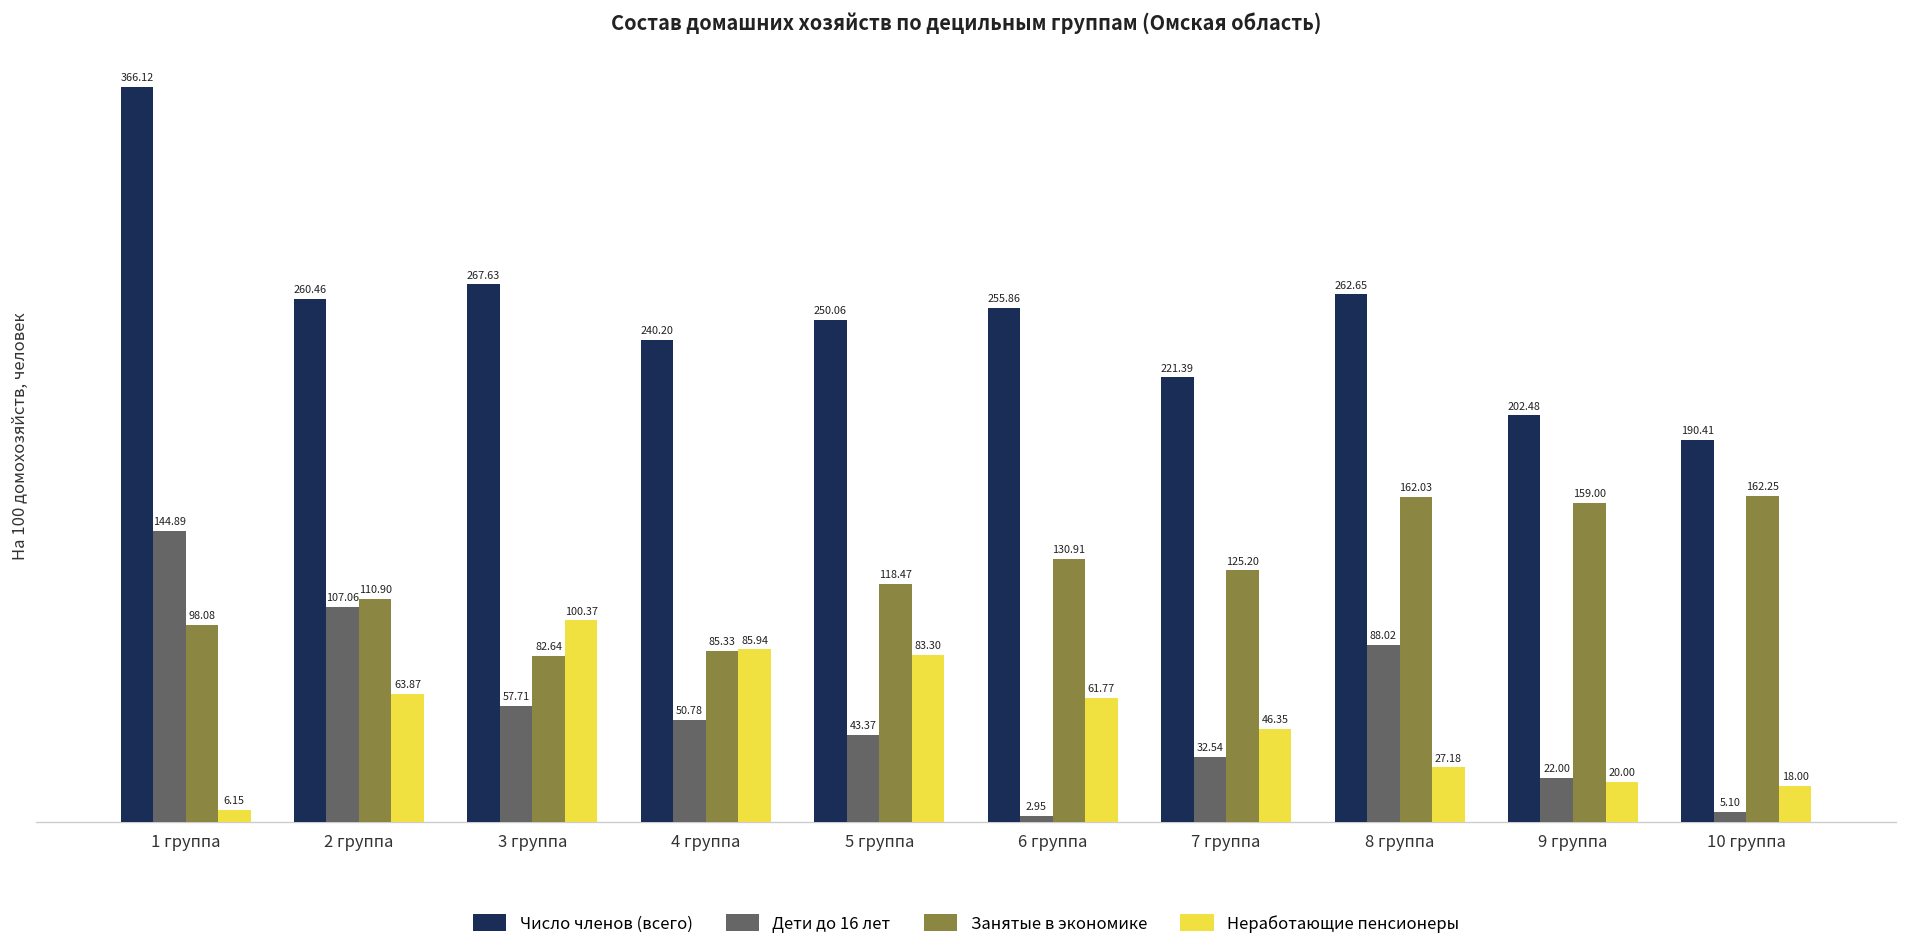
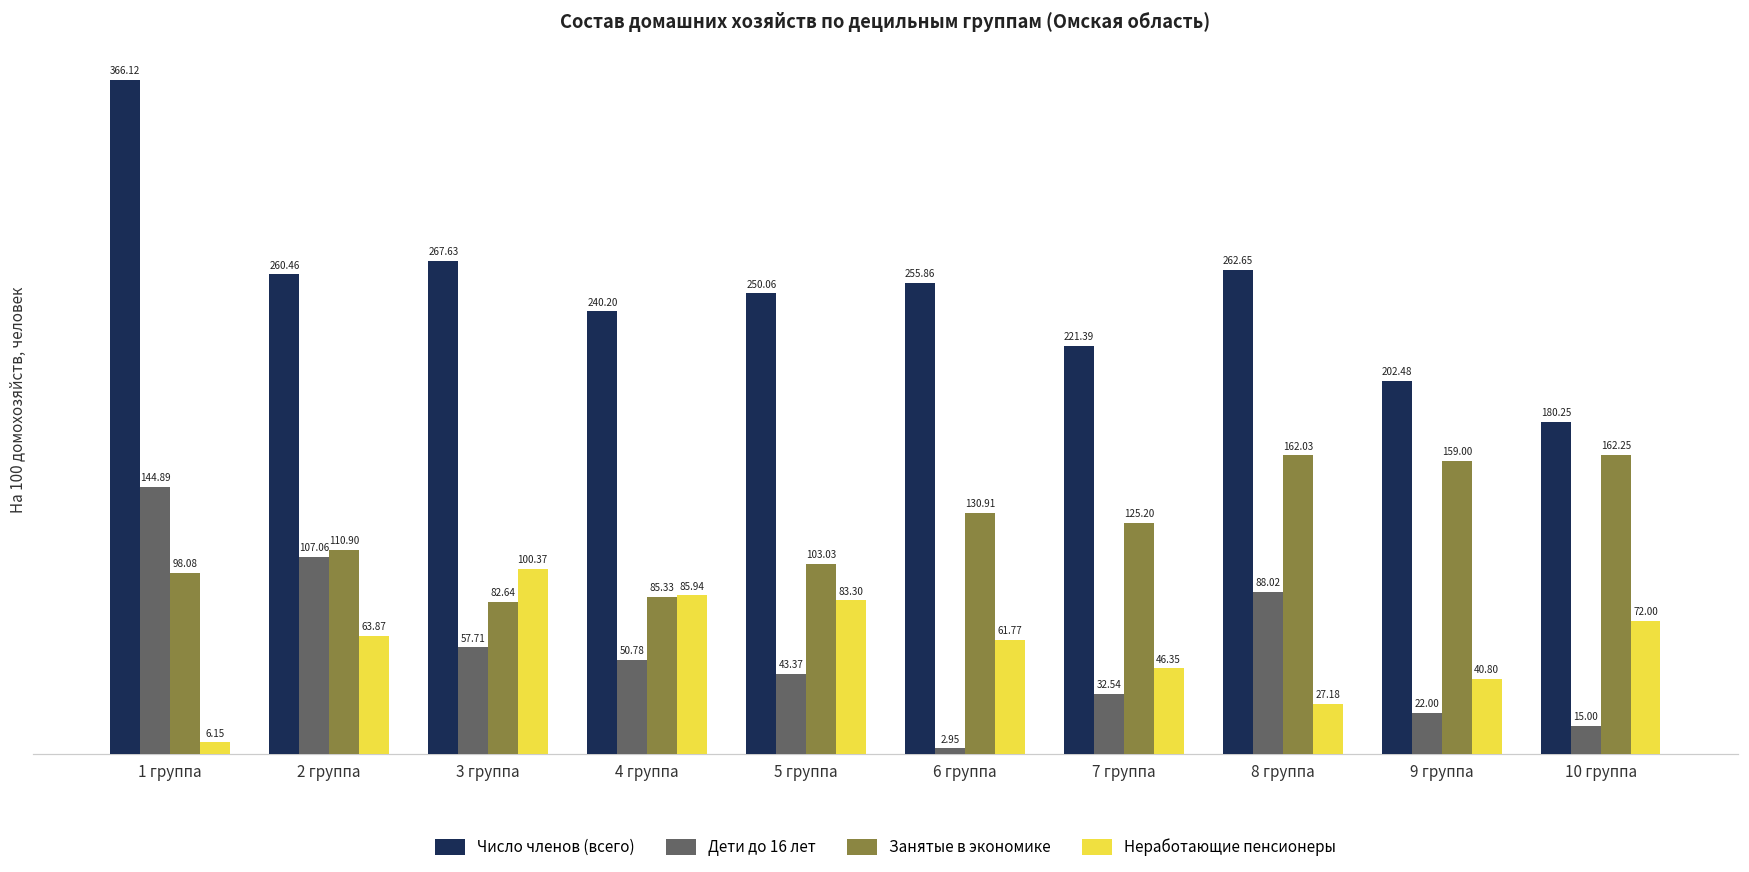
  {
    "Число членов (всего)": {
      "1 группа": 366.12,
      "2 группа": 260.46,
      "3 группа": 267.63,
      "4 группа": 240.20,
      "5 группа": 250.06,
      "6 группа": 255.86,
      "7 группа": 221.39,
      "8 группа": 262.65,
      "9 группа": 202.48,
-     "10 группа": 190.41
+     "10 группа": 180.25
    },
    "Дети до 16 лет": {
      "1 группа": 144.89,
      "2 группа": 107.06,
      "3 группа": 57.71,
      "4 группа": 50.78,
      "5 группа": 43.37,
      "6 группа": 2.95,
      "7 группа": 32.54,
      "8 группа": 88.02,
      "9 группа": 22.00,
-     "10 группа": 5.10
+     "10 группа": 15.00
    },
    "Занятые в экономике": {
      "1 группа": 98.08,
      "2 группа": 110.90,
      "3 группа": 82.64,
      "4 группа": 85.33,
-     "5 группа": 118.47,
+     "5 группа": 103.03,
      "6 группа": 130.91,
      "7 группа": 125.20,
      "8 группа": 162.03,
      "9 группа": 159.00,
      "10 группа": 162.25
    },
    "Неработающие пенсионеры": {
      "1 группа": 6.15,
      "2 группа": 63.87,
      "3 группа": 100.37,
      "4 группа": 85.94,
      "5 группа": 83.30,
      "6 группа": 61.77,
      "7 группа": 46.35,
      "8 группа": 27.18,
-     "9 группа": 20.00,
-     "10 группа": 18.00
+     "9 группа": 40.80,
+     "10 группа": 72.00
    }
  }
